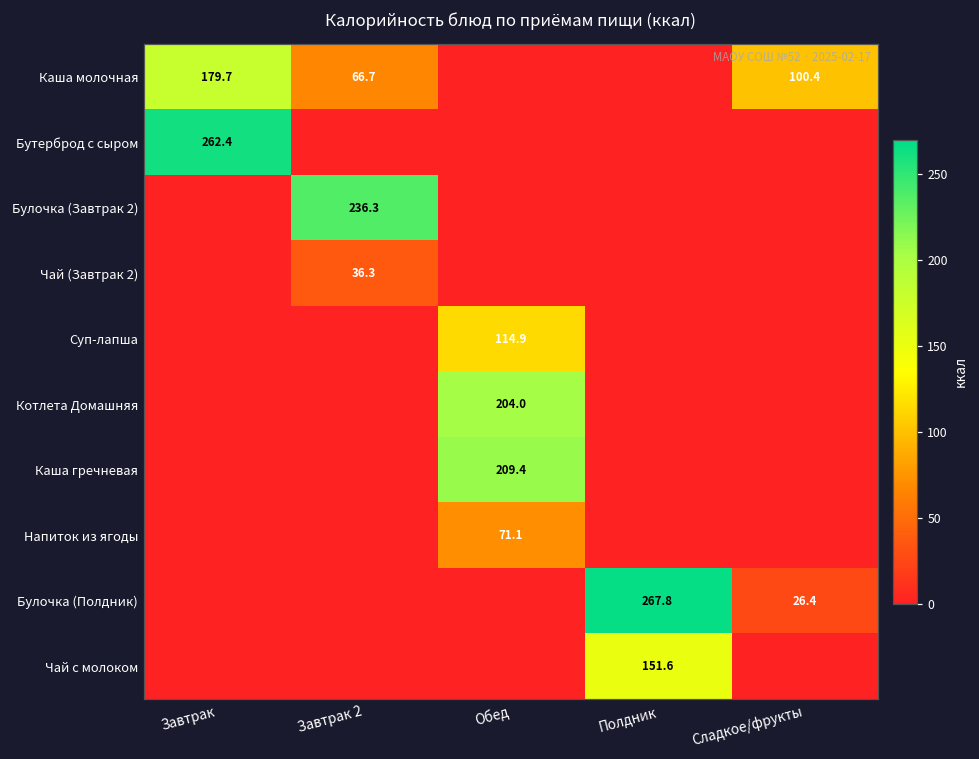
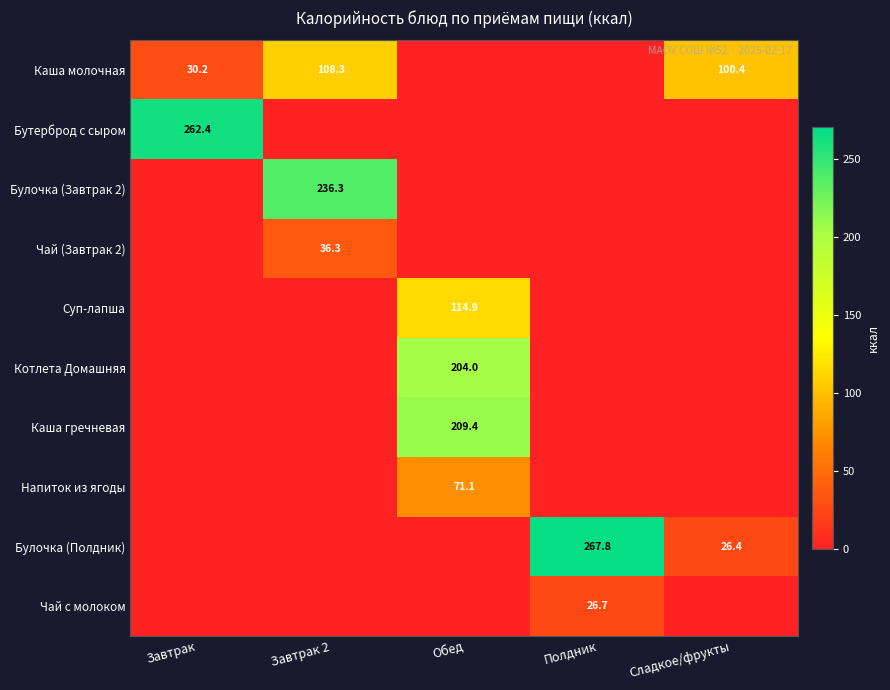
  {
    "Каша молочная": {
-     "Завтрак": 179.7,
-     "Завтрак 2": 66.7
+     "Завтрак": 30.2,
+     "Завтрак 2": 108.3
    },
    "Бутерброд с сыром": {
      "Завтрак": 262.4
    },
    "Булочка (Завтрак 2)": {
      "Завтрак 2": 236.3
    },
    "Чай (Завтрак 2)": {
      "Завтрак 2": 36.3
    },
    "Суп-лапша": {
      "Обед": 114.9
    },
    "Котлета Домашняя": {
      "Обед": 204.0
    },
    "Каша гречневая": {
      "Обед": 209.4
    },
    "Напиток из ягоды": {
      "Обед": 71.1
    },
    "Булочка (Полдник)": {
      "Полдник": 267.8,
      "Сладкое/фрукты": 26.4
    },
    "Чай с молоком": {
-     "Полдник": 151.6
+     "Полдник": 26.7
    }
  }
